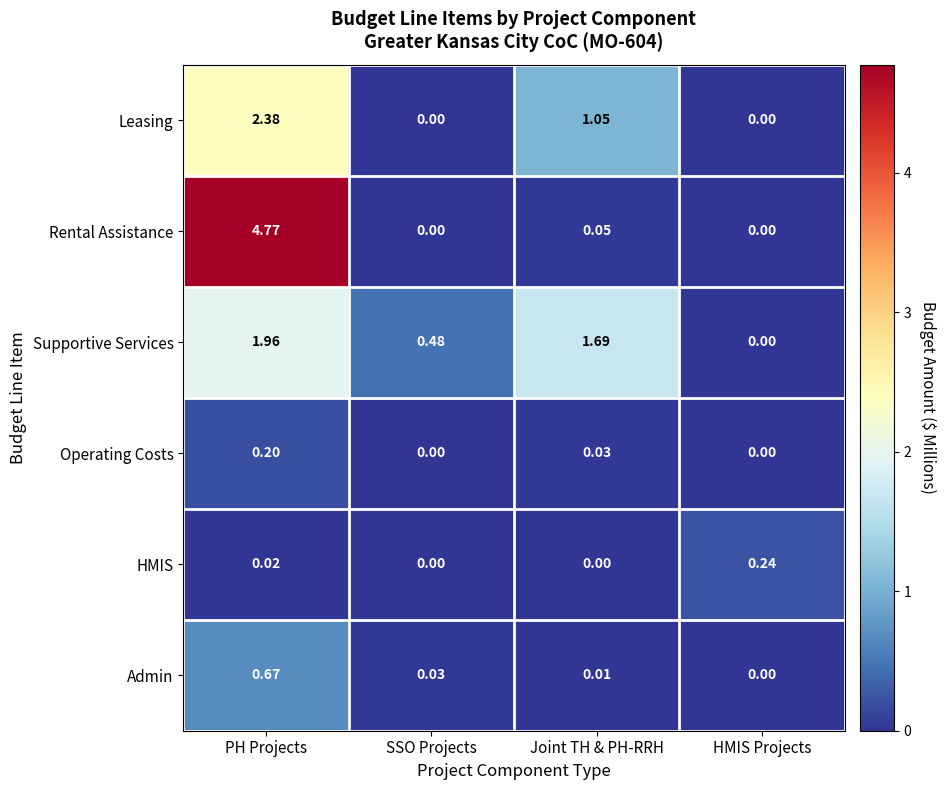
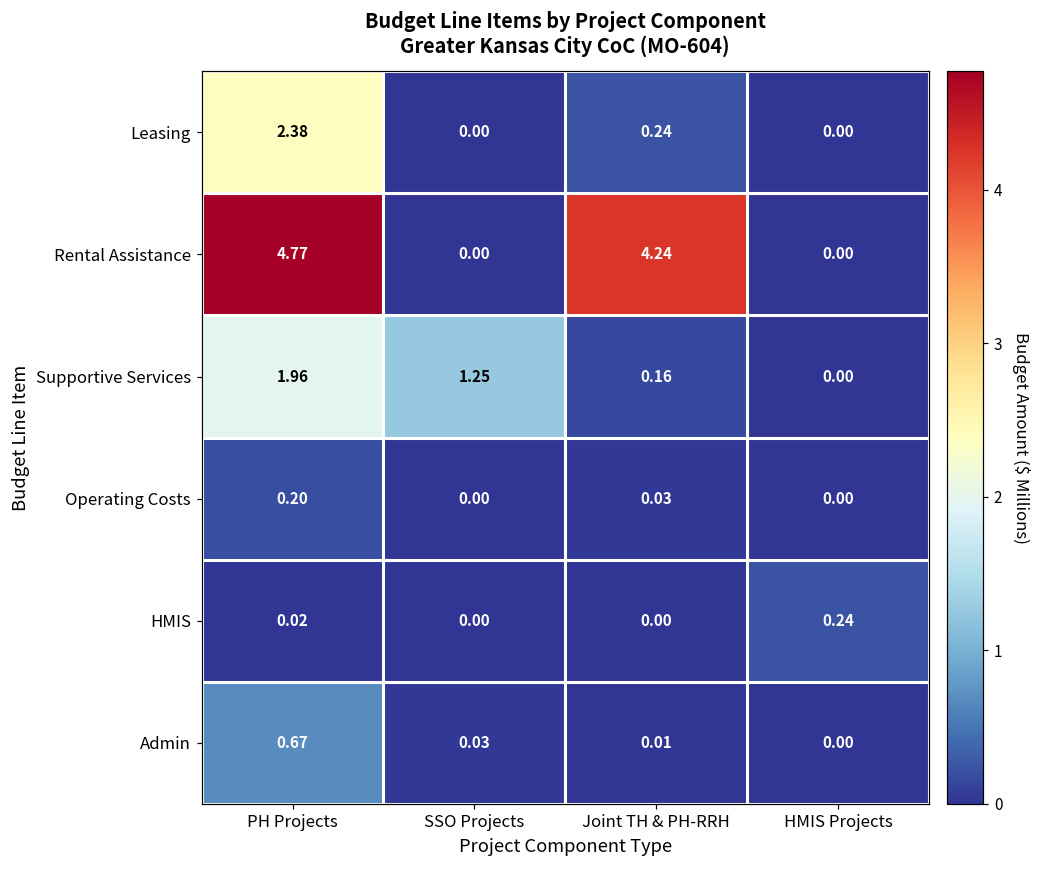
  {
    "Leasing": {
      "PH Projects": 2.38,
      "SSO Projects": 0.00,
-     "Joint TH & PH-RRH": 1.05,
+     "Joint TH & PH-RRH": 0.24,
      "HMIS Projects": 0.00
    },
    "Rental Assistance": {
      "PH Projects": 4.77,
      "SSO Projects": 0.00,
-     "Joint TH & PH-RRH": 0.05,
+     "Joint TH & PH-RRH": 4.24,
      "HMIS Projects": 0.00
    },
    "Supportive Services": {
      "PH Projects": 1.96,
-     "SSO Projects": 0.48,
-     "Joint TH & PH-RRH": 1.69,
+     "SSO Projects": 1.25,
+     "Joint TH & PH-RRH": 0.16,
      "HMIS Projects": 0.00
    },
    "Operating Costs": {
      "PH Projects": 0.20,
      "SSO Projects": 0.00,
      "Joint TH & PH-RRH": 0.03,
      "HMIS Projects": 0.00
    },
    "HMIS": {
      "PH Projects": 0.02,
      "SSO Projects": 0.00,
      "Joint TH & PH-RRH": 0.00,
      "HMIS Projects": 0.24
    },
    "Admin": {
      "PH Projects": 0.67,
      "SSO Projects": 0.03,
      "Joint TH & PH-RRH": 0.01,
      "HMIS Projects": 0.00
    }
  }
